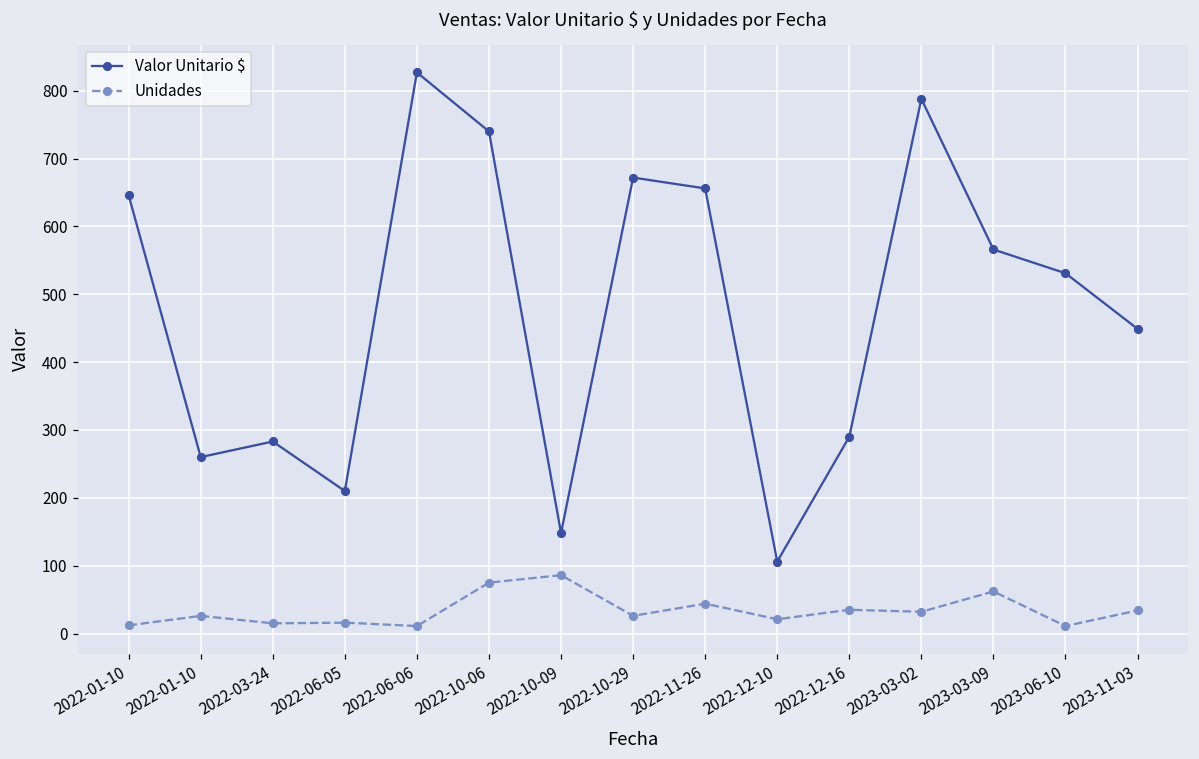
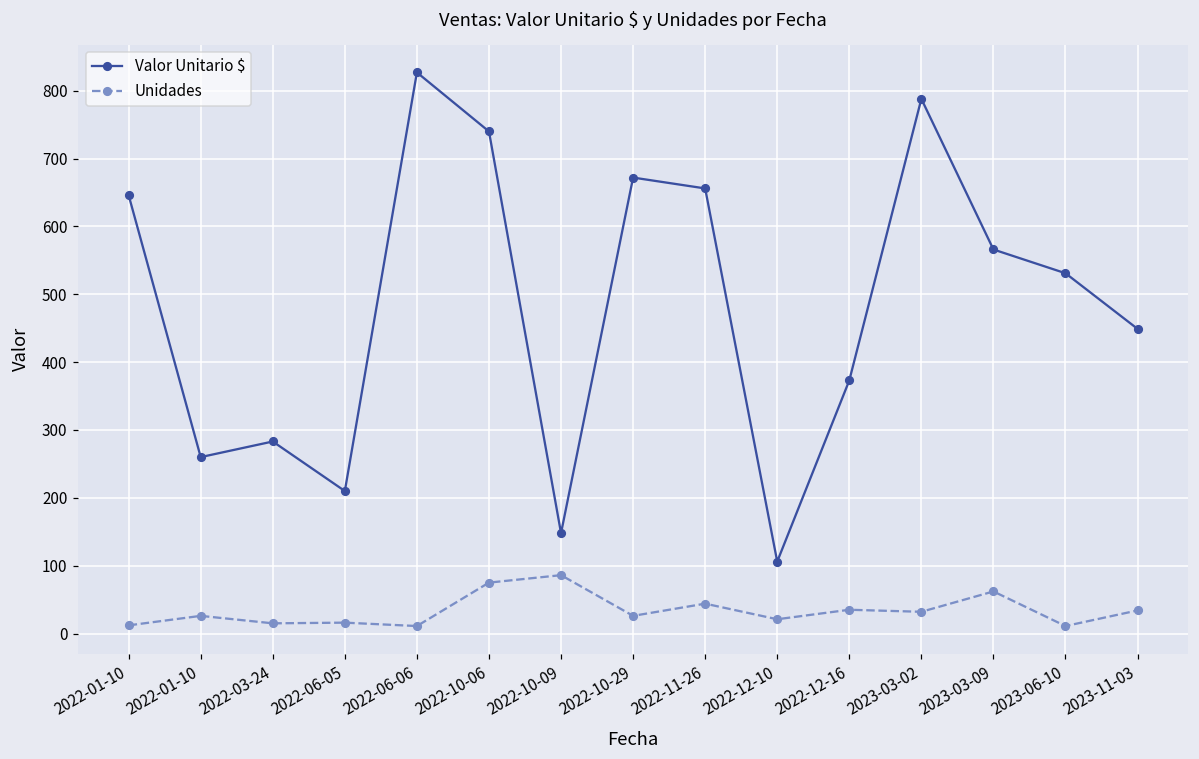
  {
    "Valor Unitario $": {
      "2022-03-24": 280,
      "2022-06-05": 210,
      "2022-06-06": 830,
      "2022-10-06": 740,
      "2022-10-09": 150,
      "2022-10-29": 670,
      "2022-11-26": 660,
      "2022-12-10": 110,
-     "2022-12-16": 290,
+     "2022-12-16": 370,
      "2023-03-02": 790,
      "2023-03-09": 570,
      "2023-06-10": 530,
      "2023-11-03": 450
    },
    "Unidades": {
      "2022-03-24": 20,
      "2022-06-05": 20,
      "2022-06-06": 10,
      "2022-10-06": 80,
      "2022-10-09": 90,
      "2022-10-29": 30,
      "2022-11-26": 40,
      "2022-12-10": 20,
      "2022-12-16": 40,
      "2023-03-02": 30,
      "2023-03-09": 60,
      "2023-06-10": 10,
      "2023-11-03": 30
    }
  }
